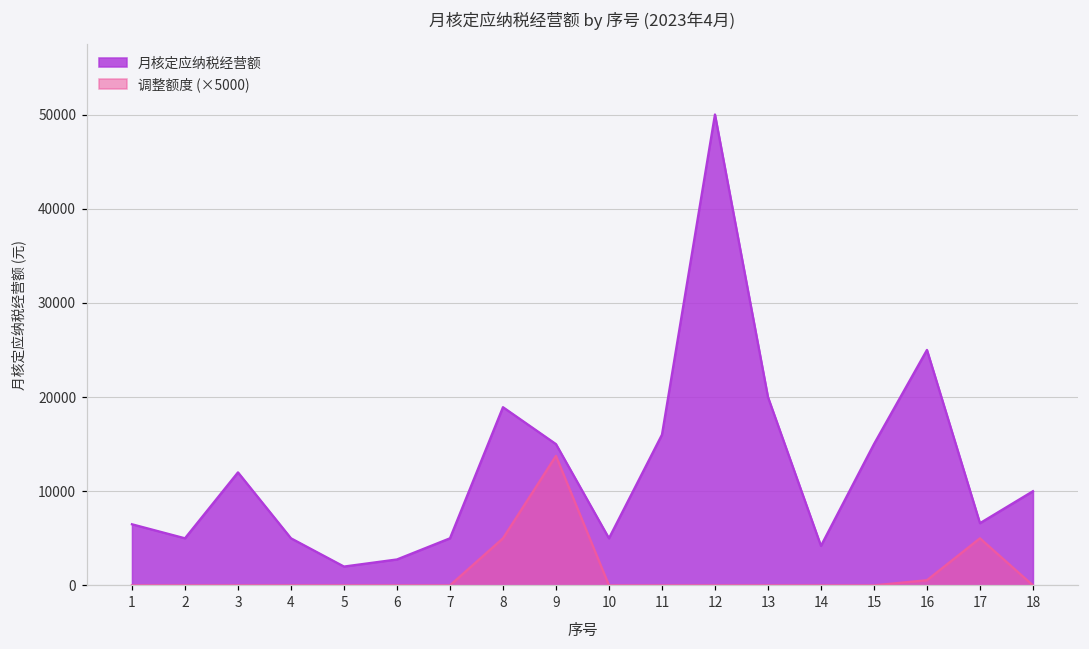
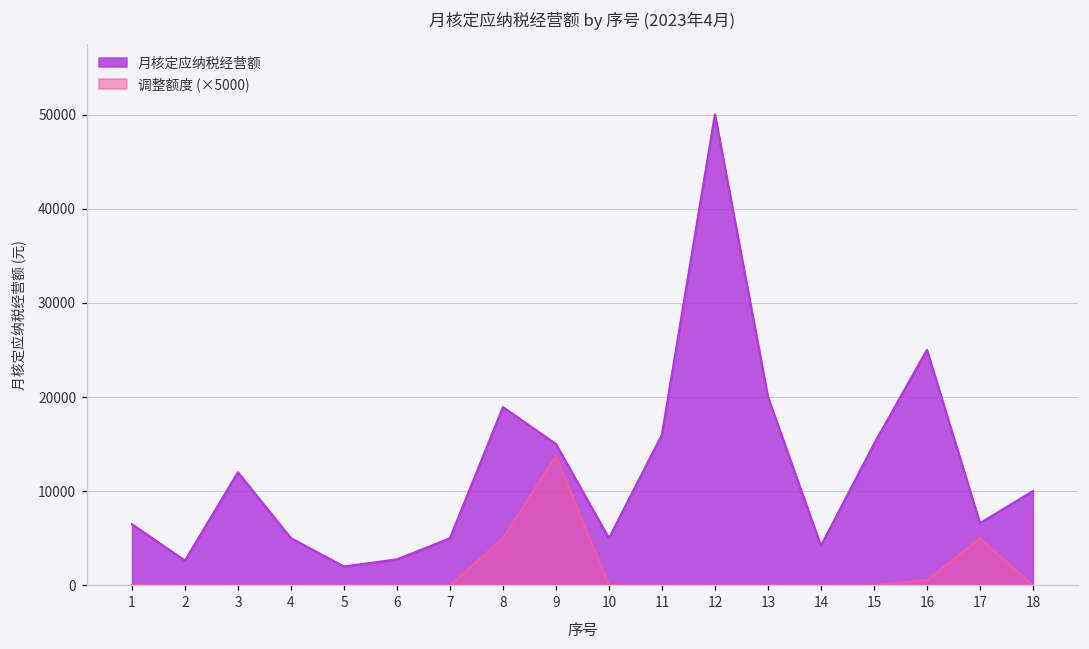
  {
    "月核定应纳税经营额": {
      "1": 6000,
-     "2": 5000,
+     "2": 3000,
      "3": 12000,
      "4": 5000,
      "5": 2000,
      "6": 3000,
      "7": 5000,
      "8": 19000,
      "9": 15000,
      "10": 5000,
      "11": 16000,
      "12": 50000,
      "13": 20000,
      "14": 4000,
      "15": 15000,
      "16": 25000,
      "17": 7000,
      "18": 10000
    },
    "调整额度 (×5000)": {
      "1": 0,
      "2": 0,
      "3": 0,
      "4": 0,
      "5": 0,
      "6": 0,
      "7": 0,
      "8": 5000,
      "9": 14000,
      "10": 0,
      "11": 0,
      "12": 0,
      "13": 0,
      "14": 0,
      "15": 0,
      "16": 1000,
      "17": 5000,
      "18": 0
    }
  }
